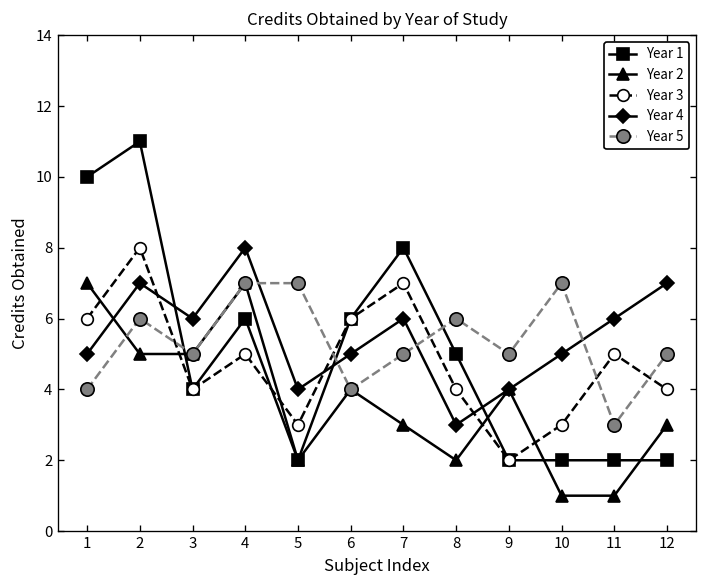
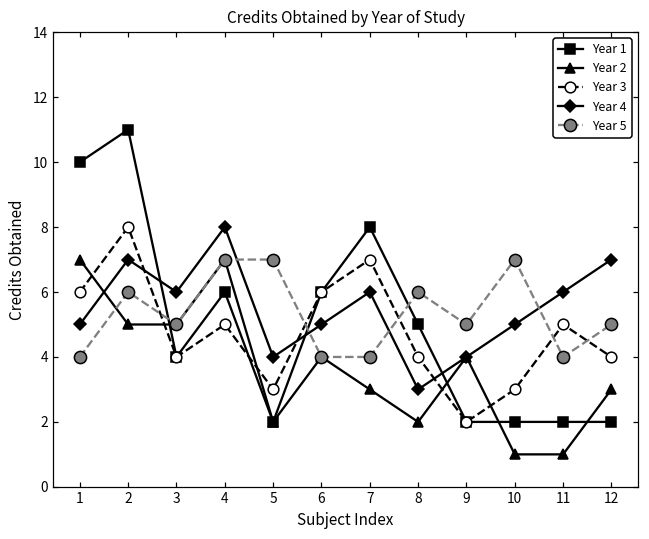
  {
    "Year 5": {
      "1": 4,
      "2": 6,
      "5": 7,
-     "7": 5,
+     "7": 4,
      "8": 6,
      "9": 5,
      "10": 7,
-     "11": 3,
+     "11": 4,
      "12": 5
    }
  }
